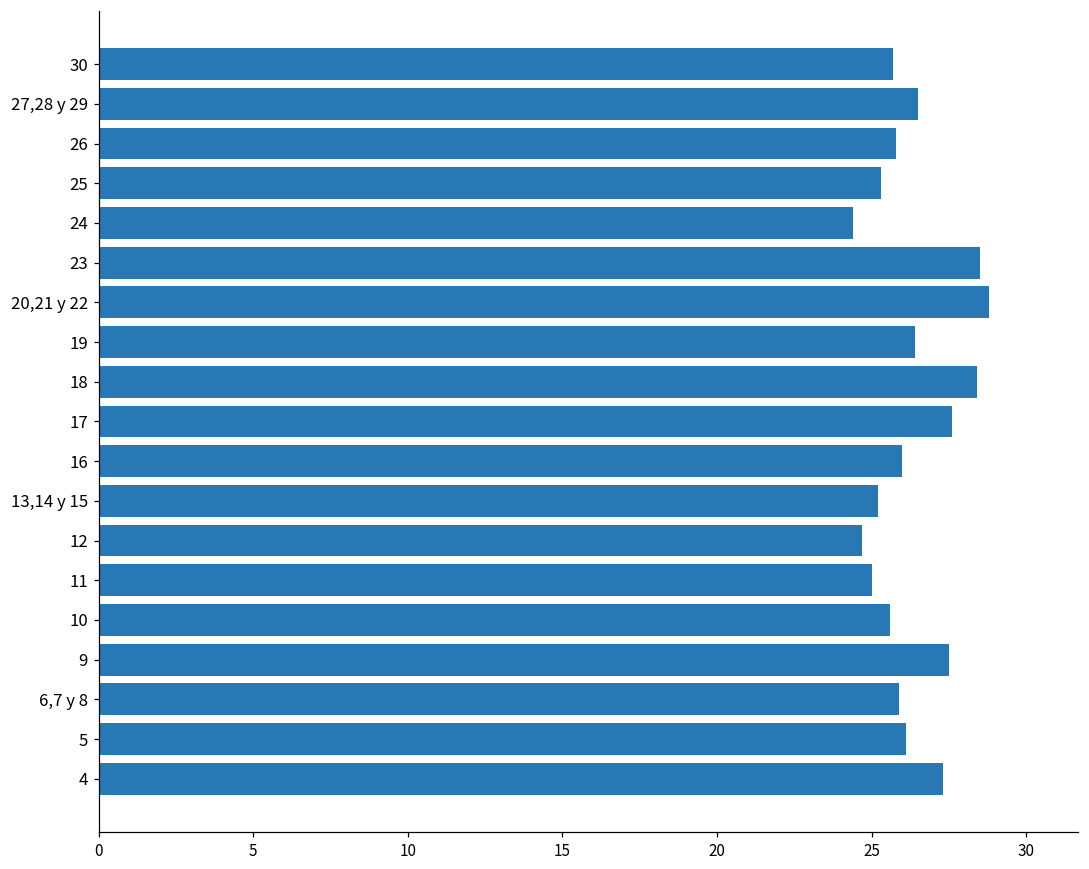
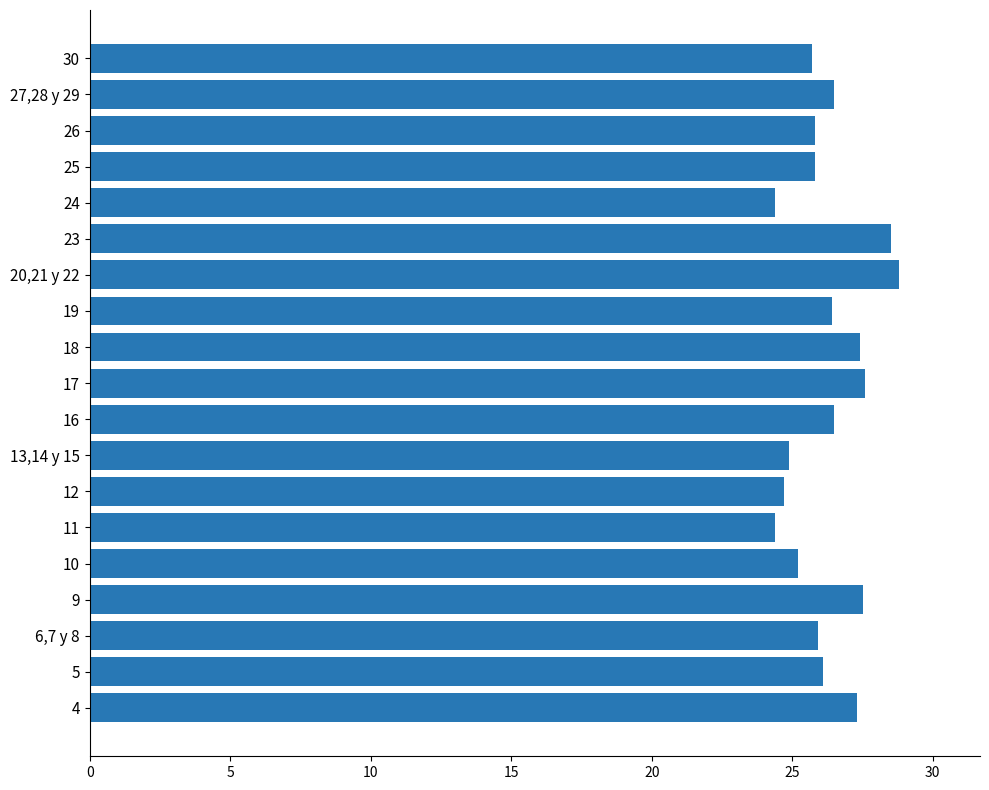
  {
    "30": 25.7,
    "27,28 y 29": 26.5,
    "26": 25.8,
-   "25": 25.3,
+   "25": 25.8,
    "24": 24.4,
    "23": 28.5,
    "20,21 y 22": 28.8,
    "19": 26.4,
-   "18": 28.4,
+   "18": 27.4,
    "17": 27.6,
-   "16": 26.0,
-   "13,14 y 15": 25.2,
+   "16": 26.5,
+   "13,14 y 15": 24.9,
    "12": 24.7,
-   "11": 25.0,
-   "10": 25.6,
+   "11": 24.4,
+   "10": 25.2,
    "9": 27.5,
    "6,7 y 8": 25.9,
    "5": 26.1,
    "4": 27.3
  }
